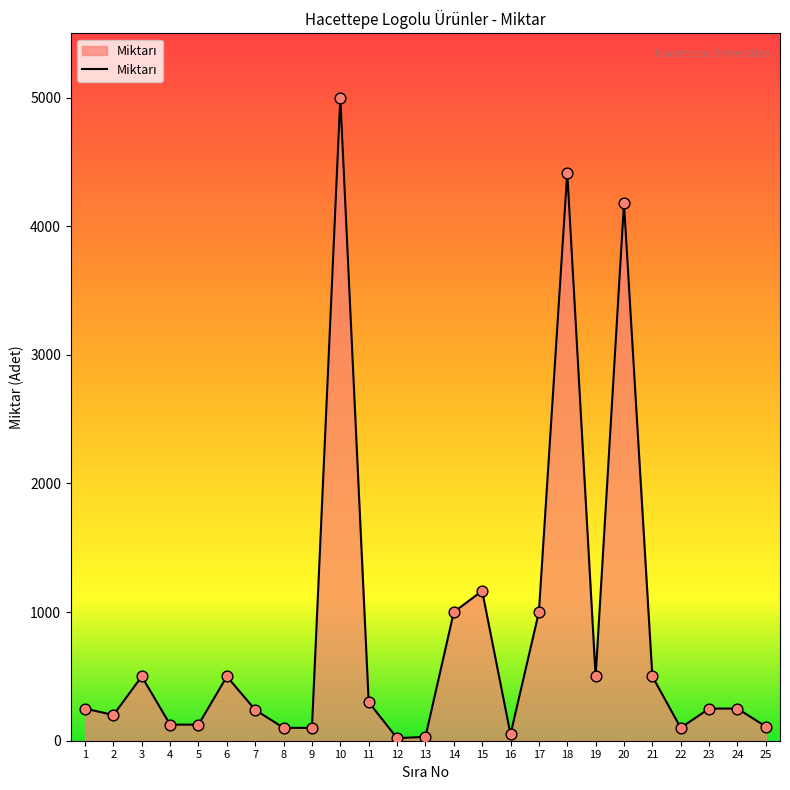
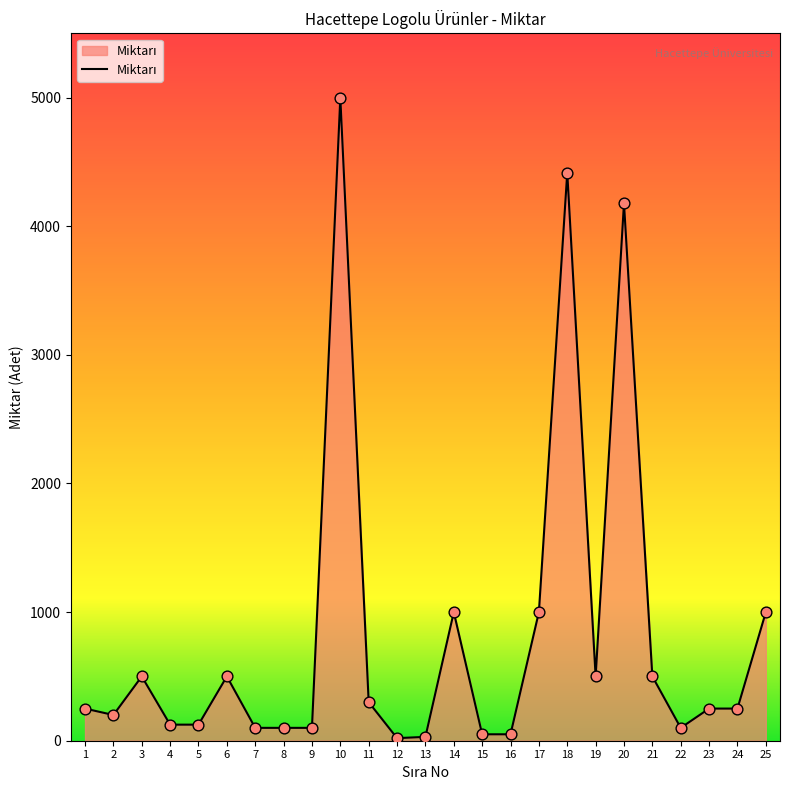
  {
    "1": 250,
    "2": 200,
    "3": 500,
    "4": 130,
    "5": 130,
    "6": 500,
-   "7": 240,
+   "7": 100,
    "8": 100,
    "9": 100,
    "10": 5000,
    "11": 300,
    "12": 20,
    "13": 30,
    "14": 1000,
-   "15": 1170,
+   "15": 50,
    "16": 50,
    "17": 1000,
    "18": 4420,
    "19": 500,
    "20": 4180,
    "21": 500,
    "22": 100,
    "23": 250,
    "24": 250,
-   "25": 110
+   "25": 1000
  }
